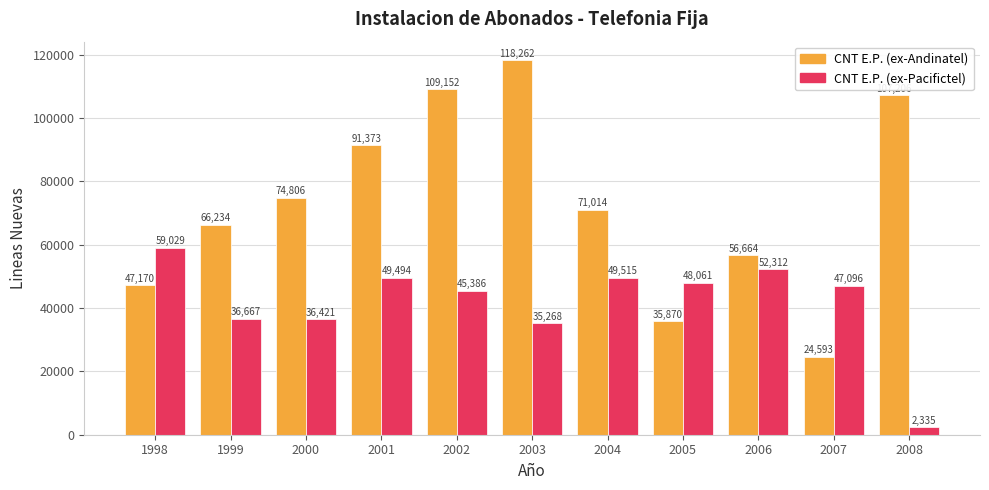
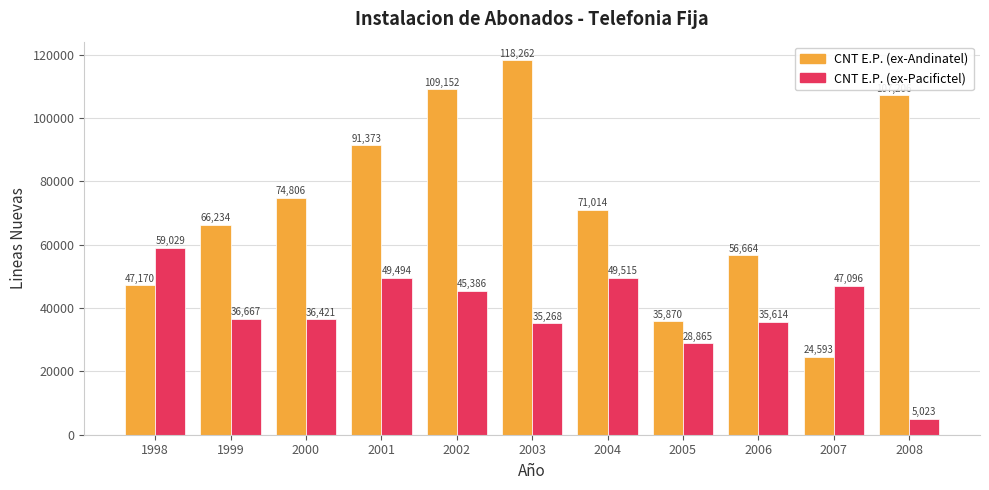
  {
    "CNT E.P. (ex-Andinatel)": {
      "1998": "47,170",
      "1999": "66,234",
      "2000": "74,806",
      "2001": "91,373",
      "2002": "109,152",
      "2003": "118,262",
      "2004": "71,014",
      "2005": "35,870",
      "2006": "56,664",
      "2007": "24,593"
    },
    "CNT E.P. (ex-Pacifictel)": {
      "1998": "59,029",
      "1999": "36,667",
      "2000": "36,421",
      "2001": "49,494",
      "2002": "45,386",
      "2003": "35,268",
      "2004": "49,515",
-     "2005": "48,061",
-     "2006": "52,312",
+     "2005": "28,865",
+     "2006": "35,614",
      "2007": "47,096",
-     "2008": "2,335"
+     "2008": "5,023"
    }
  }
